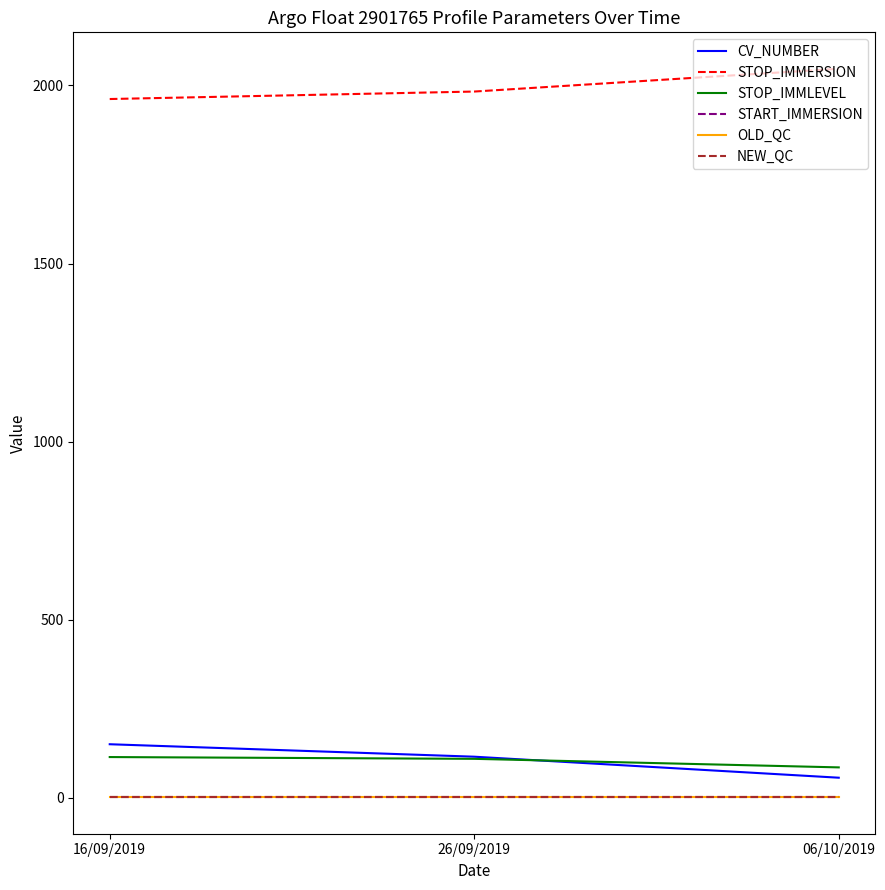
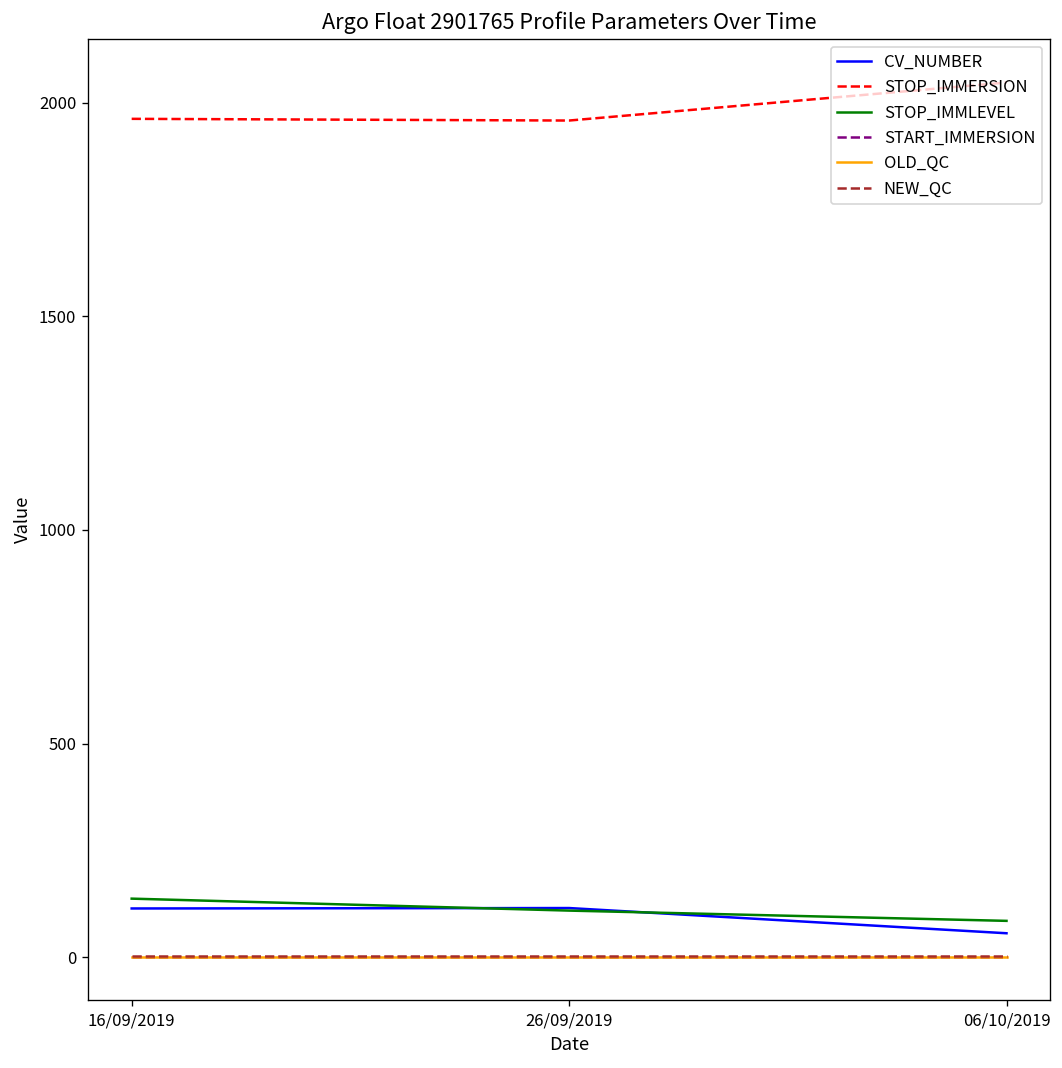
  {
    "CV_NUMBER": {
-     "16/09/2019": 150,
+     "16/09/2019": 110,
      "06/10/2019": 60
    },
    "STOP_IMMERSION": {
      "16/09/2019": 1960,
-     "26/09/2019": 1980
+     "26/09/2019": 1960
    },
    "STOP_IMMLEVEL": {
-     "16/09/2019": 110,
+     "16/09/2019": 140,
      "06/10/2019": 90
    },
    "NEW_QC": {
      "16/09/2019": 0,
      "26/09/2019": 0,
      "06/10/2019": 0
    }
  }
